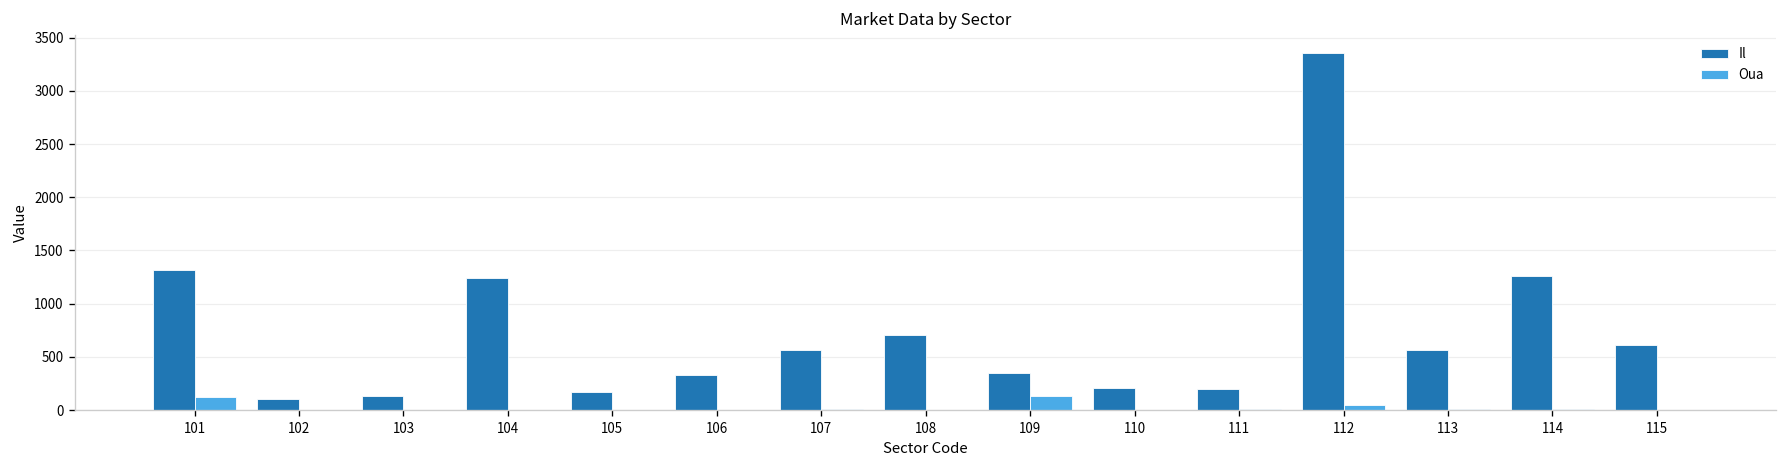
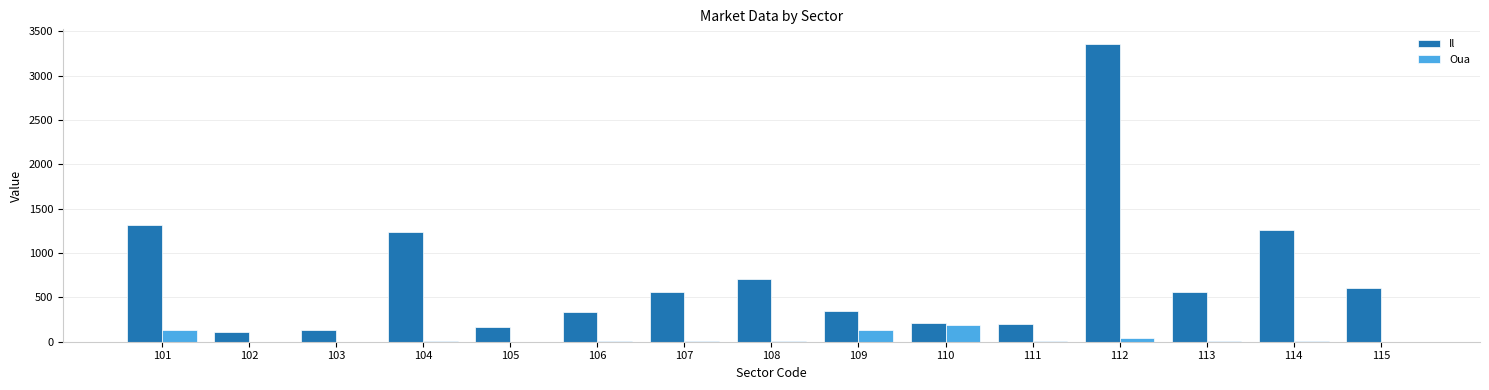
  {
    "Il": {
      "101": 1300,
      "102": 100,
      "103": 100,
      "104": 1200,
      "105": 200,
      "106": 300,
      "107": 600,
      "108": 700,
      "109": 400,
      "110": 200,
      "111": 200,
      "112": 3400,
      "113": 600,
      "114": 1300,
      "115": 600
    },
    "Oua": {
      "101": 100,
      "102": 0,
      "109": 100,
-     "110": 0,
+     "110": 200,
      "112": 0
    }
  }
